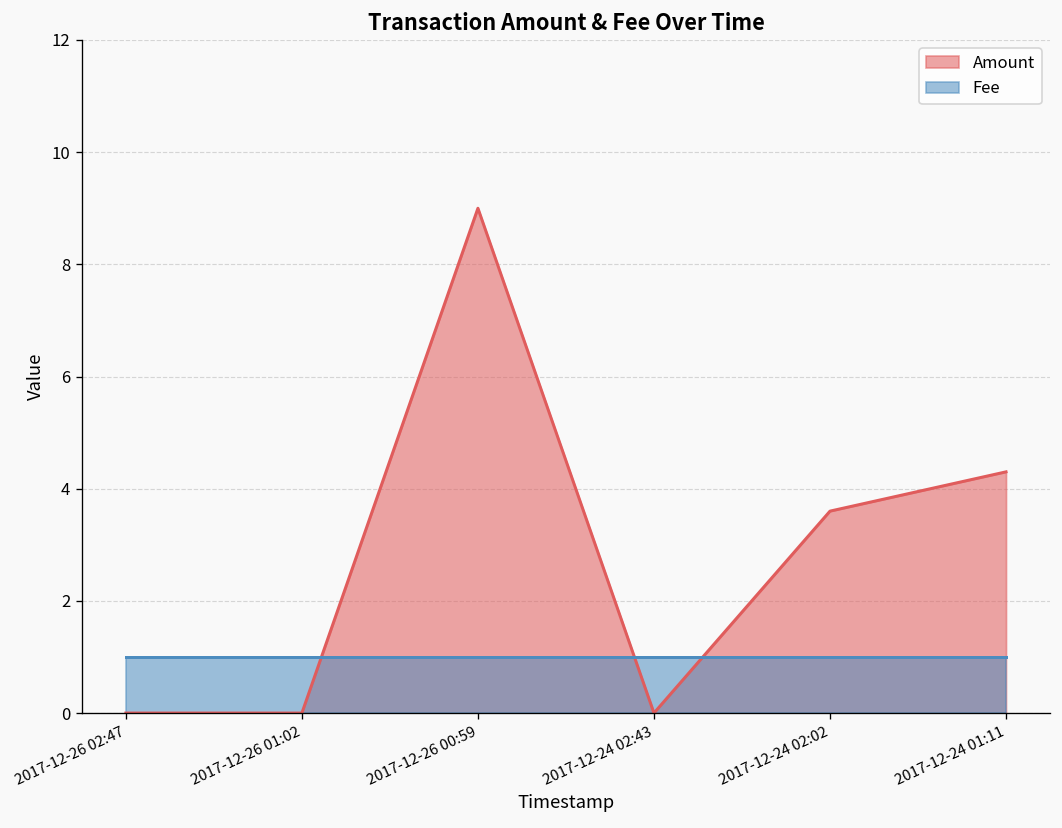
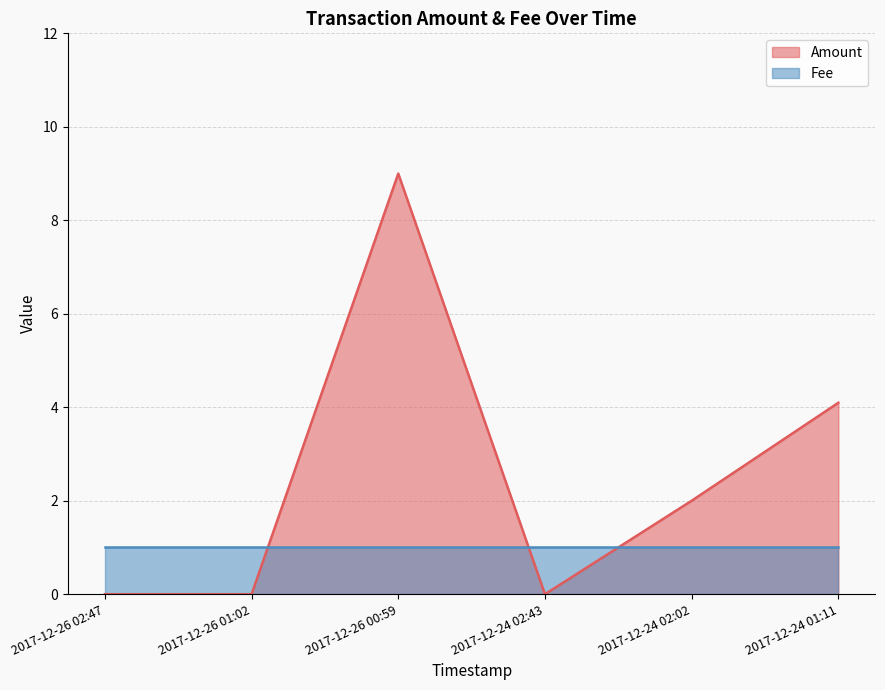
  {
    "Amount": {
      "2017-12-26 02:47": 0.0,
      "2017-12-26 01:02": 0.0,
      "2017-12-26 00:59": 9.0,
      "2017-12-24 02:43": 0.0,
-     "2017-12-24 02:02": 3.6,
-     "2017-12-24 01:11": 4.3
+     "2017-12-24 02:02": 2.0,
+     "2017-12-24 01:11": 4.1
    },
    "Fee": {
      "2017-12-26 02:47": 1.0,
      "2017-12-26 01:02": 1.0,
      "2017-12-26 00:59": 1.0,
      "2017-12-24 02:43": 1.0,
      "2017-12-24 02:02": 1.0,
      "2017-12-24 01:11": 1.0
    }
  }
